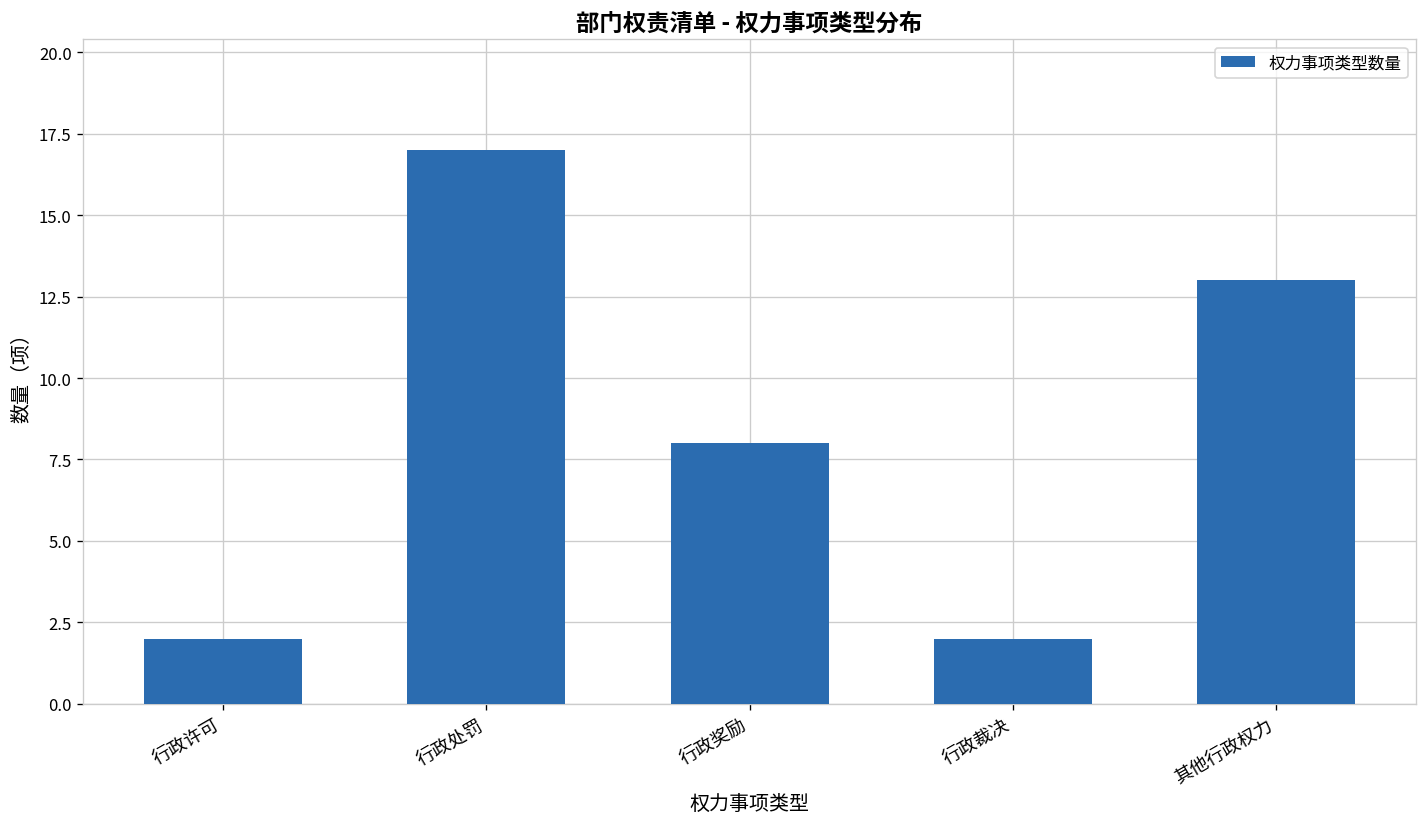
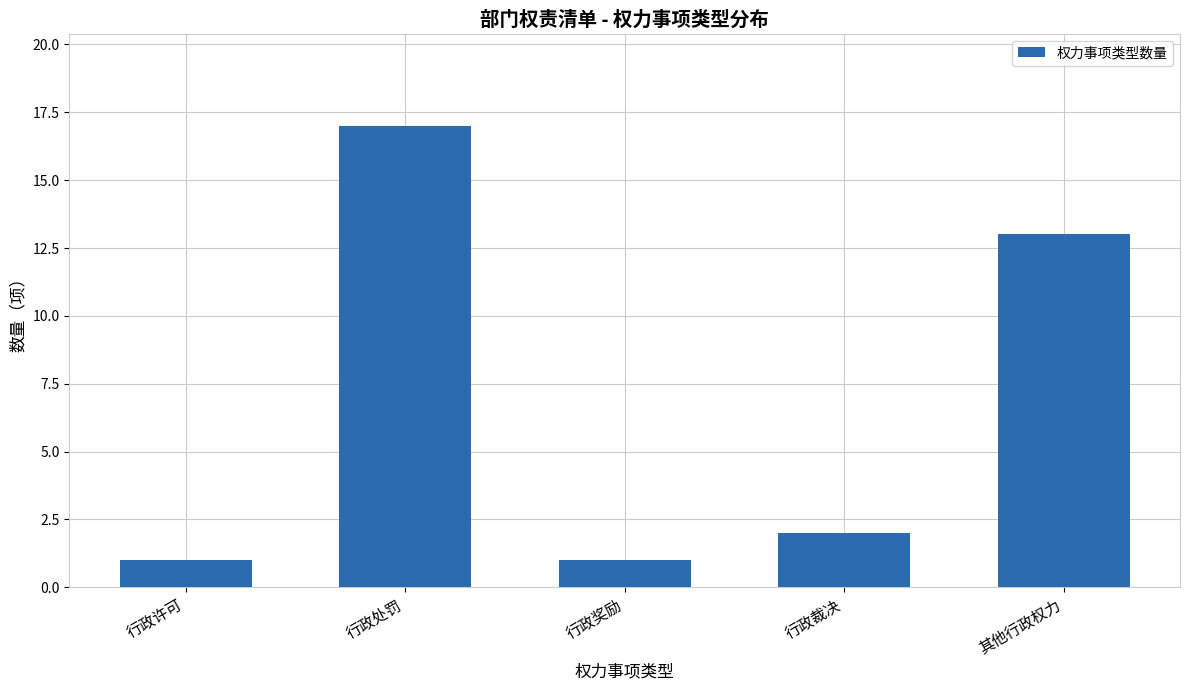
  {
-   "行政许可": 2,
+   "行政许可": 1,
    "行政处罚": 17,
-   "行政奖励": 8,
+   "行政奖励": 1,
    "行政裁决": 2,
    "其他行政权力": 13
  }
